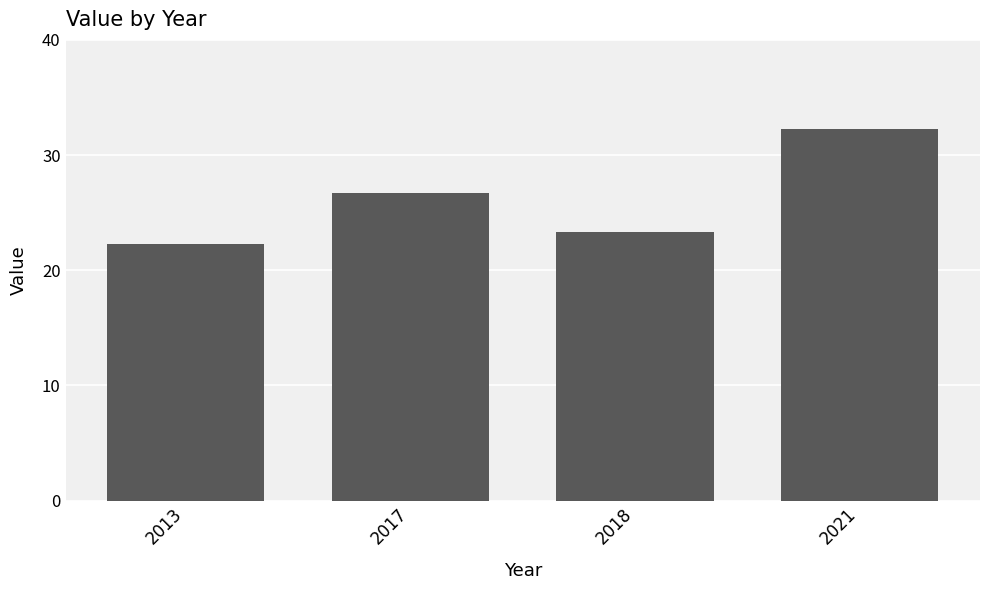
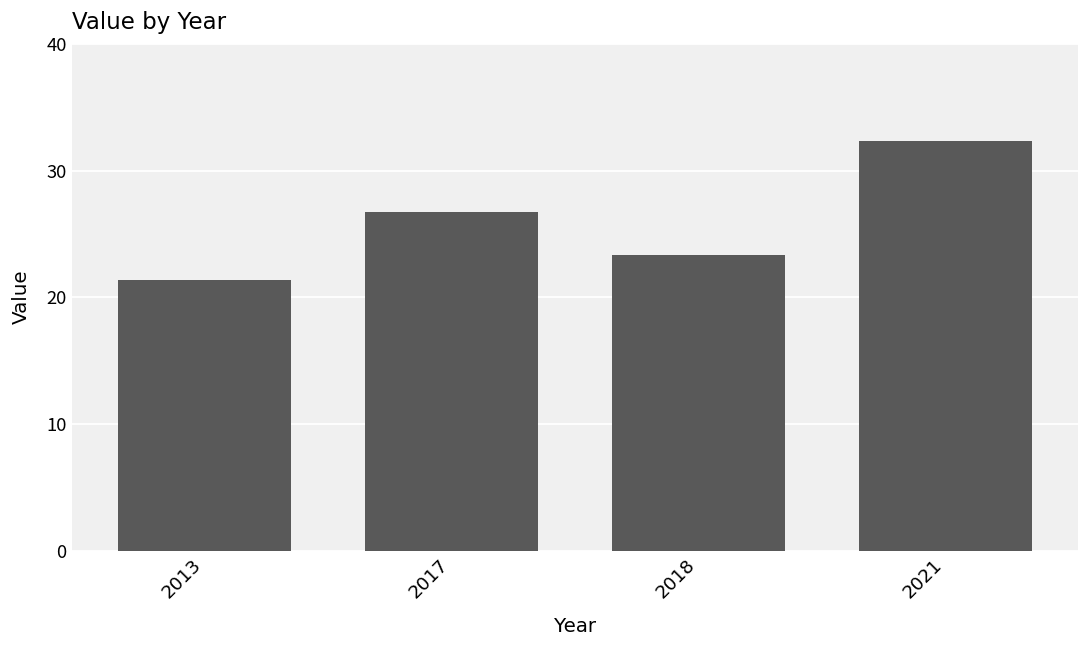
  {
-   "2013": 22.3,
+   "2013": 21.4,
    "2017": 26.7,
    "2018": 23.3,
    "2021": 32.3
  }
